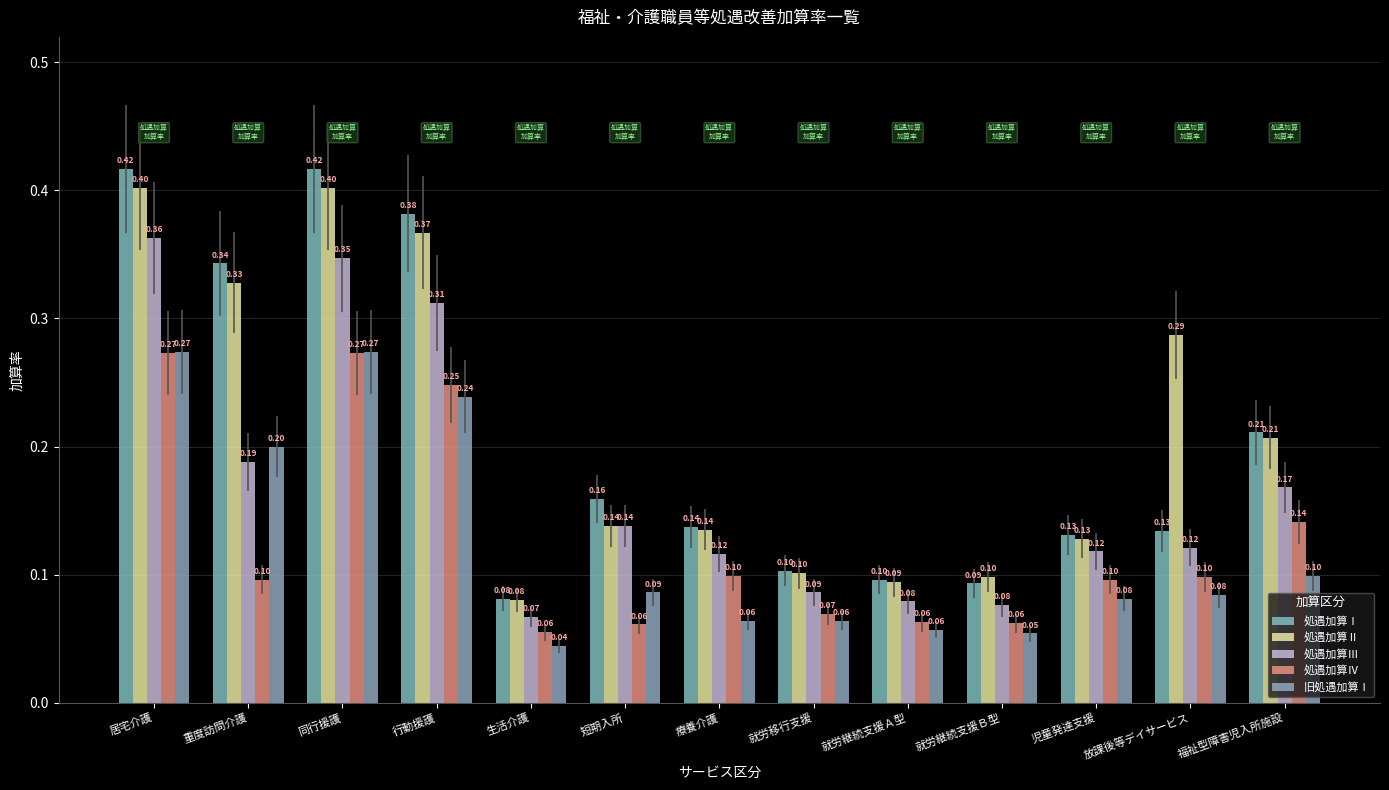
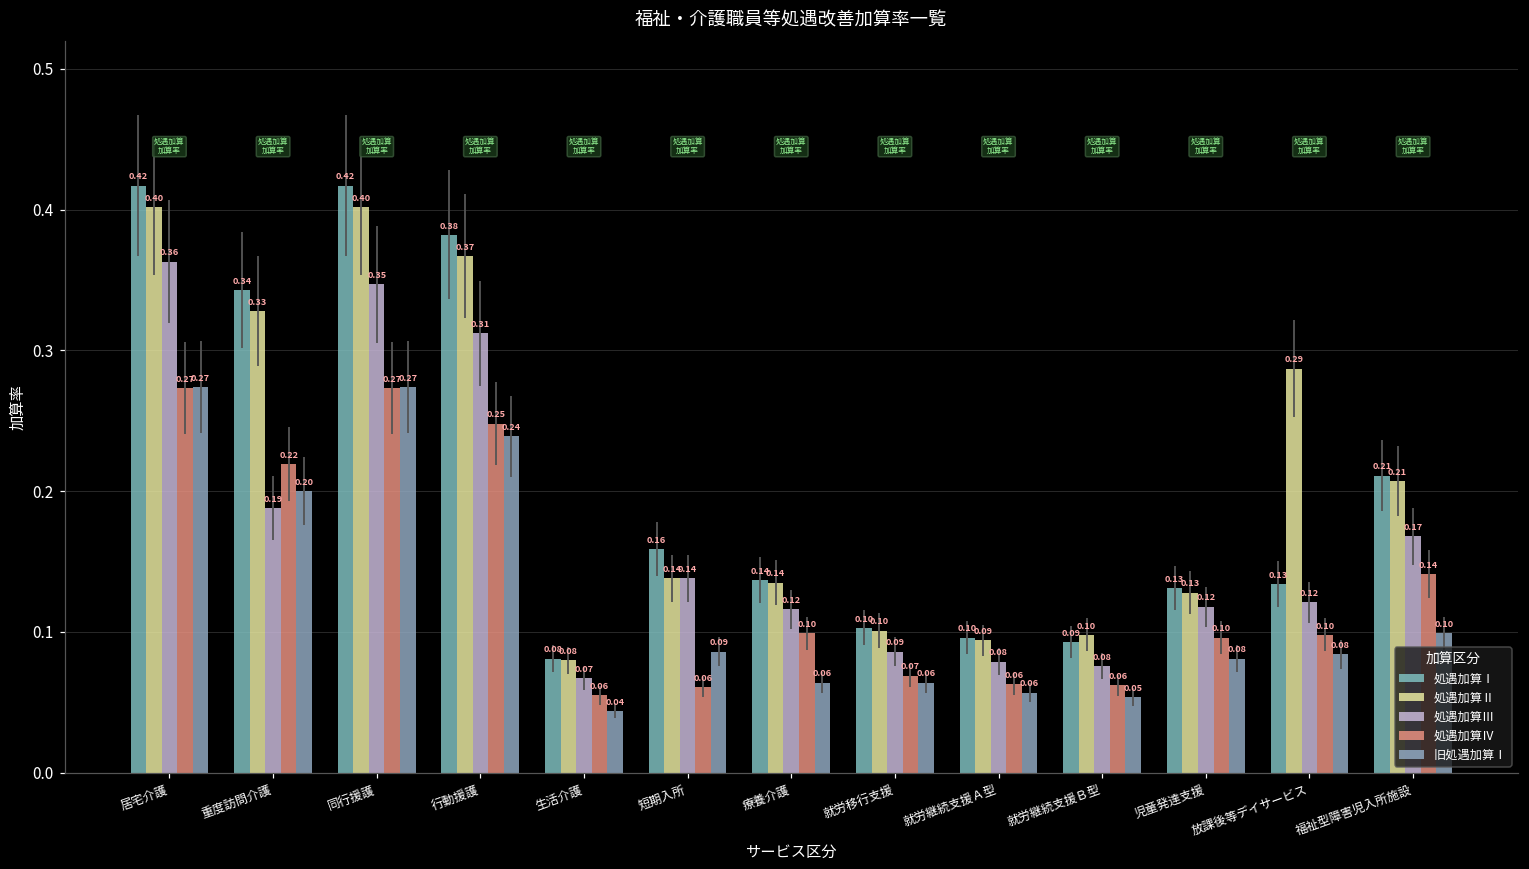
  {
    "処遇加算Ⅱ": {
      "居宅介護": 0.40,
      "重度訪問介護": 0.33,
      "同行援護": 0.40,
      "行動援護": 0.37,
      "療養介護": 0.14,
      "就労移行支援": 0.10,
      "就労継続支援Ａ型": 0.09,
      "就労継続支援Ｂ型": 0.10,
      "児童発達支援": 0.13,
      "放課後等デイサービス": 0.29,
      "福祉型障害児入所施設": 0.21
    },
    "処遇加算Ⅲ": {
      "居宅介護": 0.36,
      "重度訪問介護": 0.19,
      "同行援護": 0.35,
      "行動援護": 0.31,
      "生活介護": 0.07,
      "療養介護": 0.12,
      "就労移行支援": 0.09,
      "就労継続支援Ａ型": 0.08,
      "就労継続支援Ｂ型": 0.08,
      "児童発達支援": 0.12,
      "放課後等デイサービス": 0.12,
      "福祉型障害児入所施設": 0.17
    },
    "処遇加算Ⅳ": {
-     "重度訪問介護": 0.10,
+     "重度訪問介護": 0.22,
      "行動援護": 0.25,
      "生活介護": 0.06,
      "短期入所": 0.06,
      "療養介護": 0.10,
      "就労移行支援": 0.07,
      "就労継続支援Ａ型": 0.06,
      "就労継続支援Ｂ型": 0.06,
      "児童発達支援": 0.10,
      "放課後等デイサービス": 0.10,
      "福祉型障害児入所施設": 0.14
    }
  }
